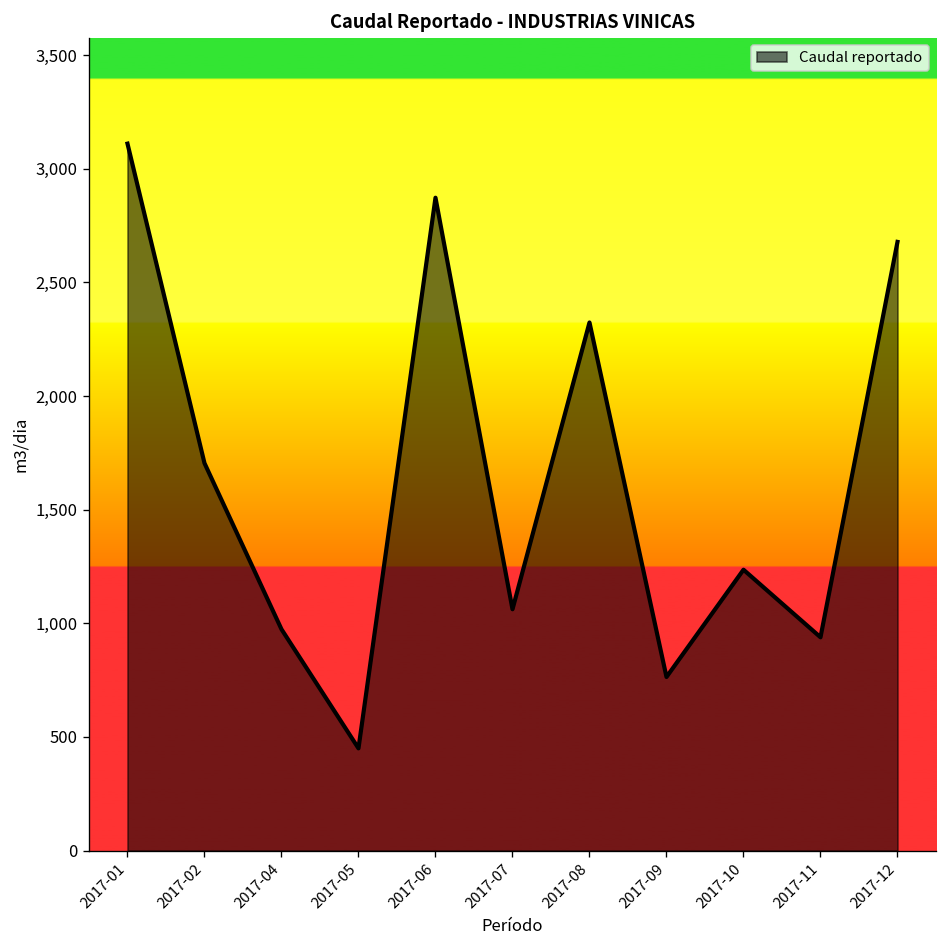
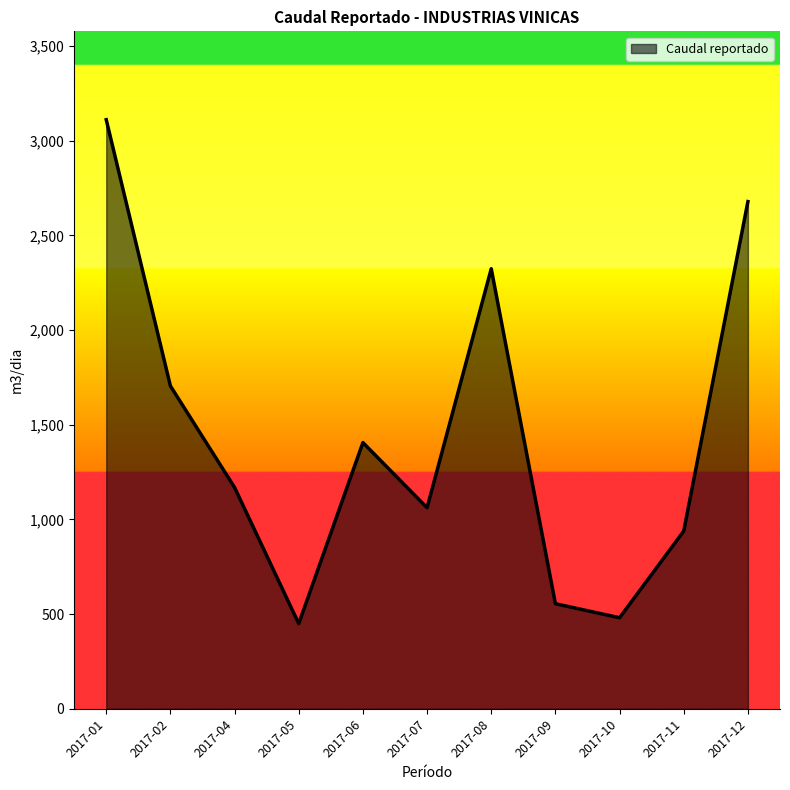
  {
    "2017-01": "3,110",
    "2017-02": "1,710",
-   "2017-04": "970",
+   "2017-04": "1,170",
    "2017-05": "450",
-   "2017-06": "2,870",
+   "2017-06": "1,410",
    "2017-07": "1,060",
    "2017-08": "2,320",
-   "2017-09": "760",
-   "2017-10": "1,240",
+   "2017-09": "560",
+   "2017-10": "480",
    "2017-11": "940",
    "2017-12": "2,680"
  }
